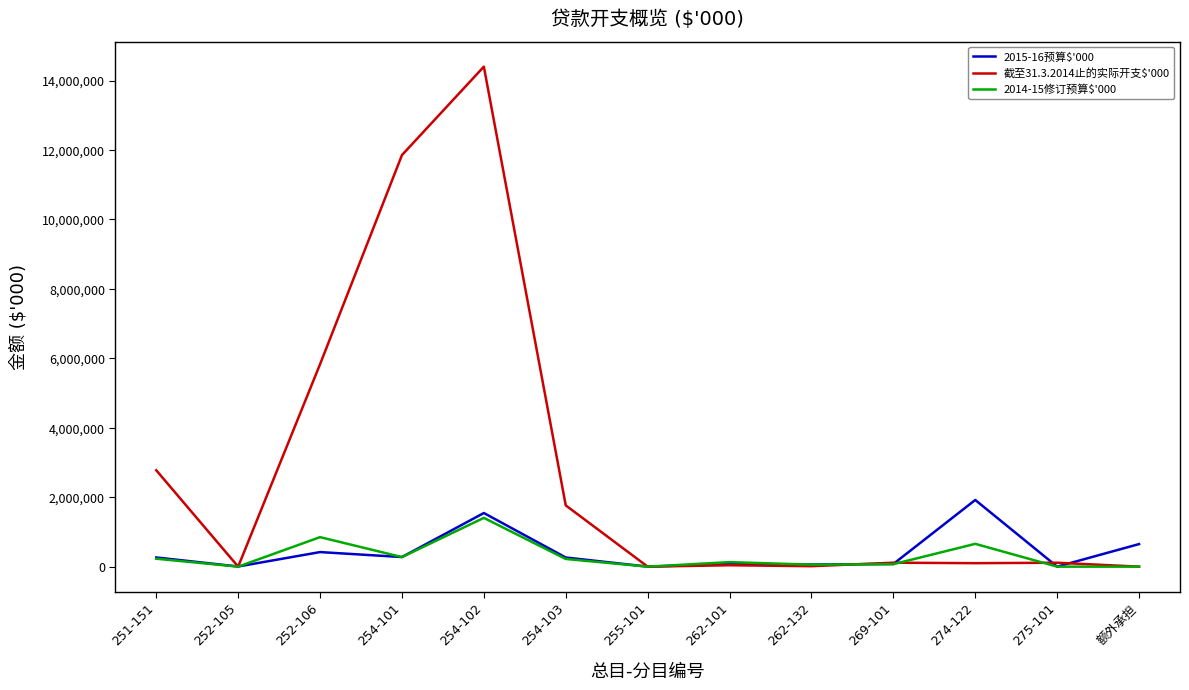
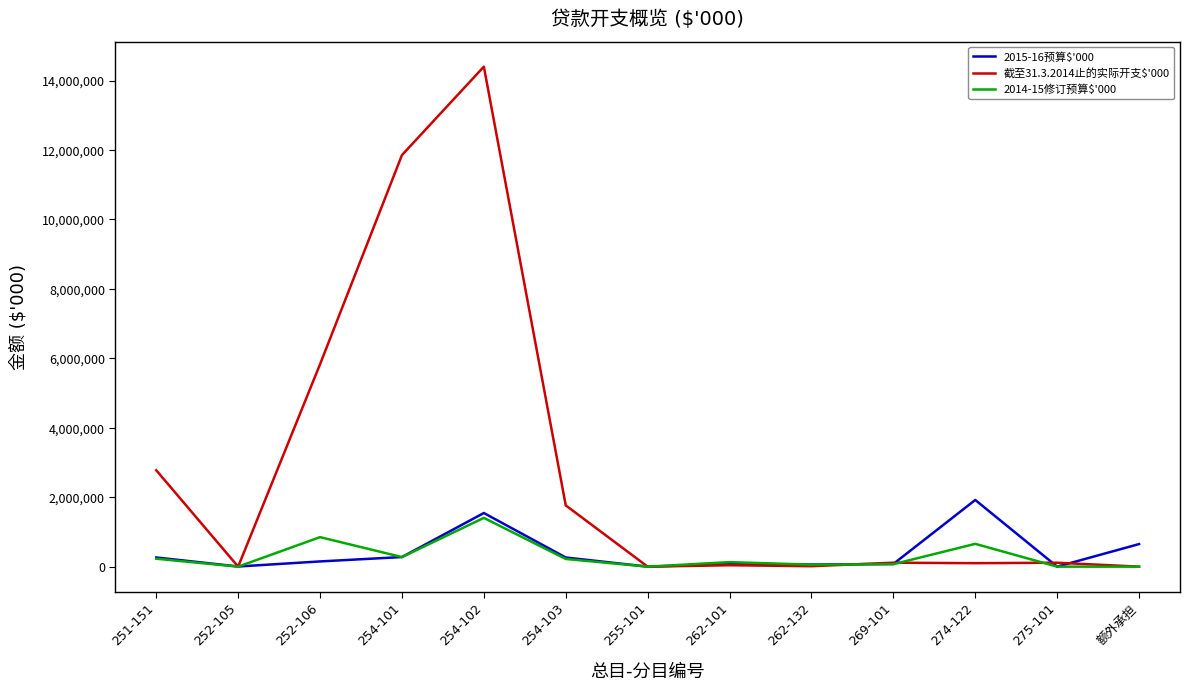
  {
    "2015-16预算$'000": {
-     "252-106": "400,000",
+     "252-106": "200,000",
      "254-102": "1,500,000",
      "274-122": "1,900,000",
      "额外承担": "700,000"
    },
    "截至31.3.2014止的实际开支$'000": {
      "251-151": "2,800,000",
      "252-106": "5,800,000",
      "254-101": "11,900,000",
      "254-102": "14,400,000",
      "254-103": "1,800,000",
      "274-122": "100,000",
      "275-101": "100,000"
    },
    "2014-15修订预算$'000": {
      "252-106": "800,000",
      "254-102": "1,400,000",
      "274-122": "700,000"
    }
  }
